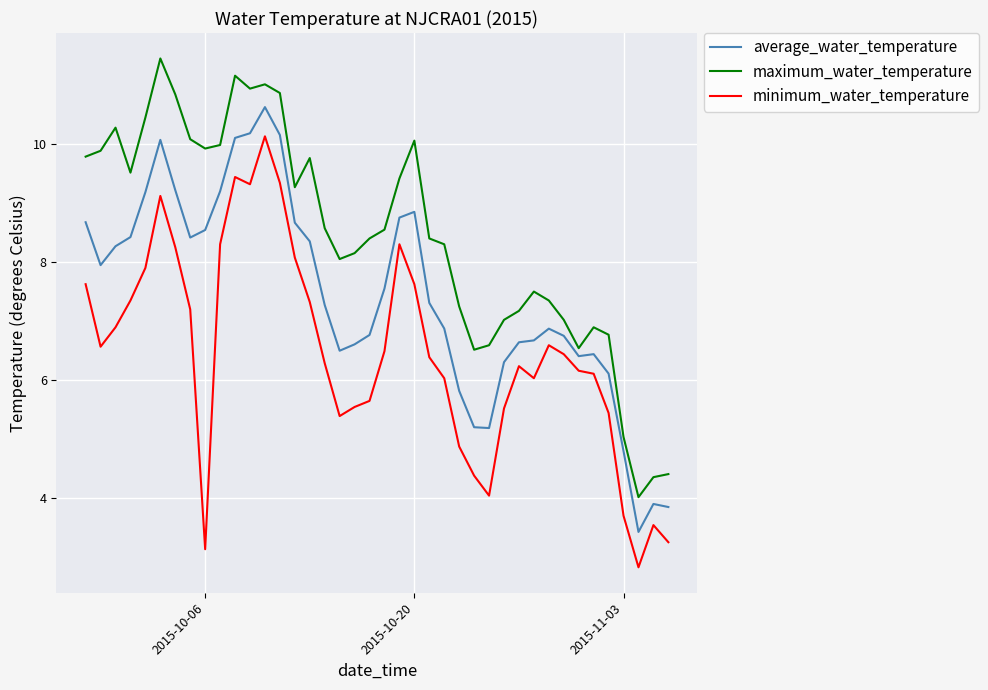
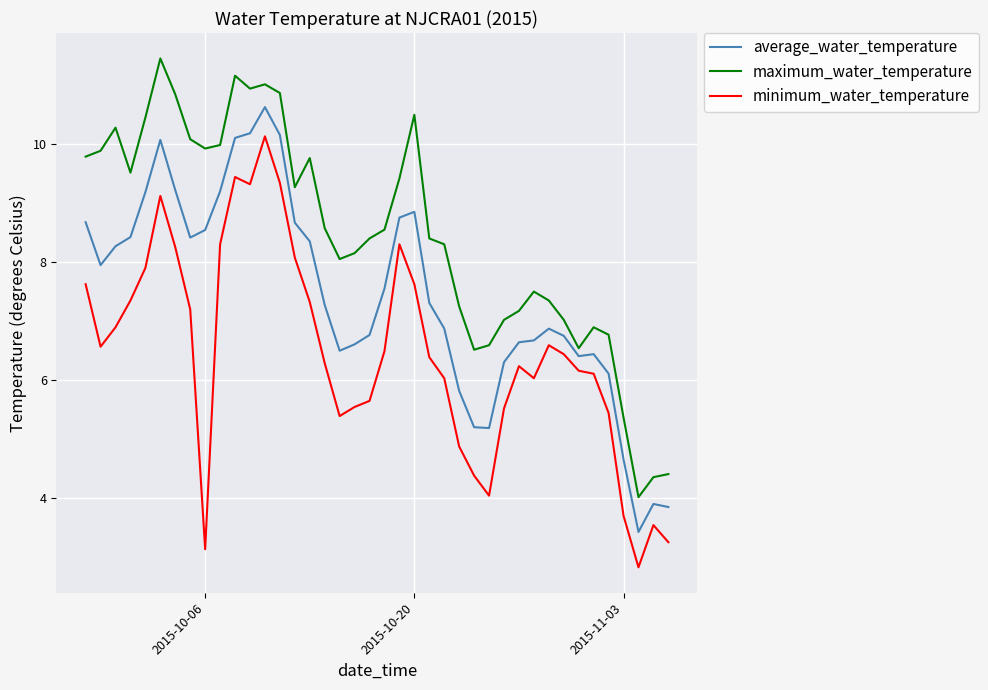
  {
    "average_water_temperature": {
      "2015-10-06": 8.5,
      "2015-10-20": 8.8,
-     "2015-11-03": 4.8
+     "2015-11-03": 4.7
    },
    "maximum_water_temperature": {
      "2015-10-06": 9.9,
-     "2015-10-20": 10.1,
-     "2015-11-03": 5.0
+     "2015-10-20": 10.5,
+     "2015-11-03": 5.4
    },
    "minimum_water_temperature": {
      "2015-10-06": 3.1,
      "2015-10-20": 7.6,
      "2015-11-03": 3.7
    }
  }
